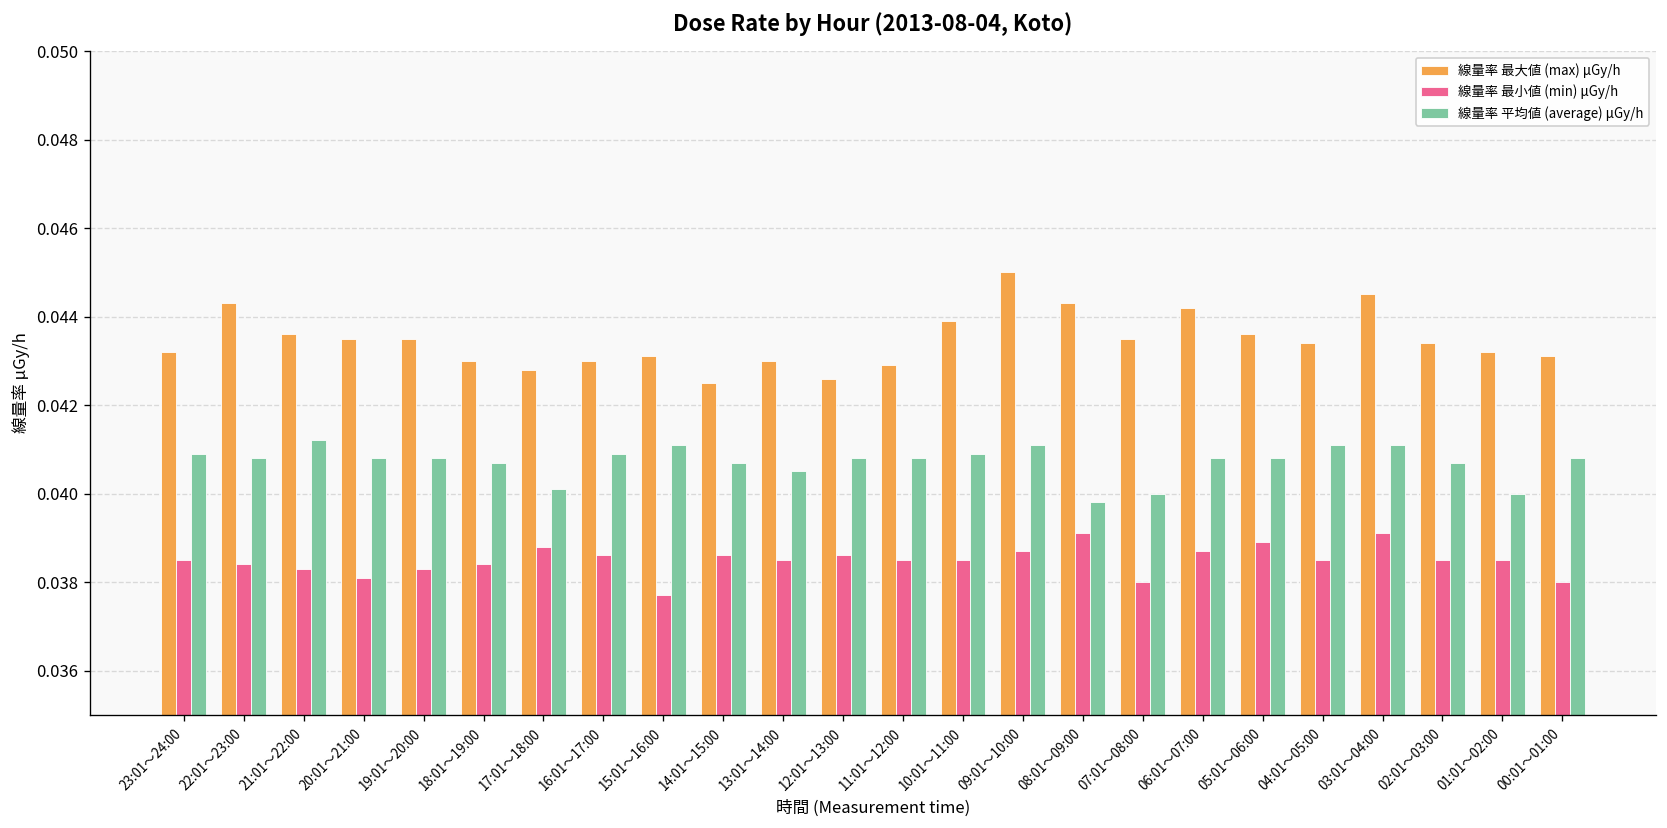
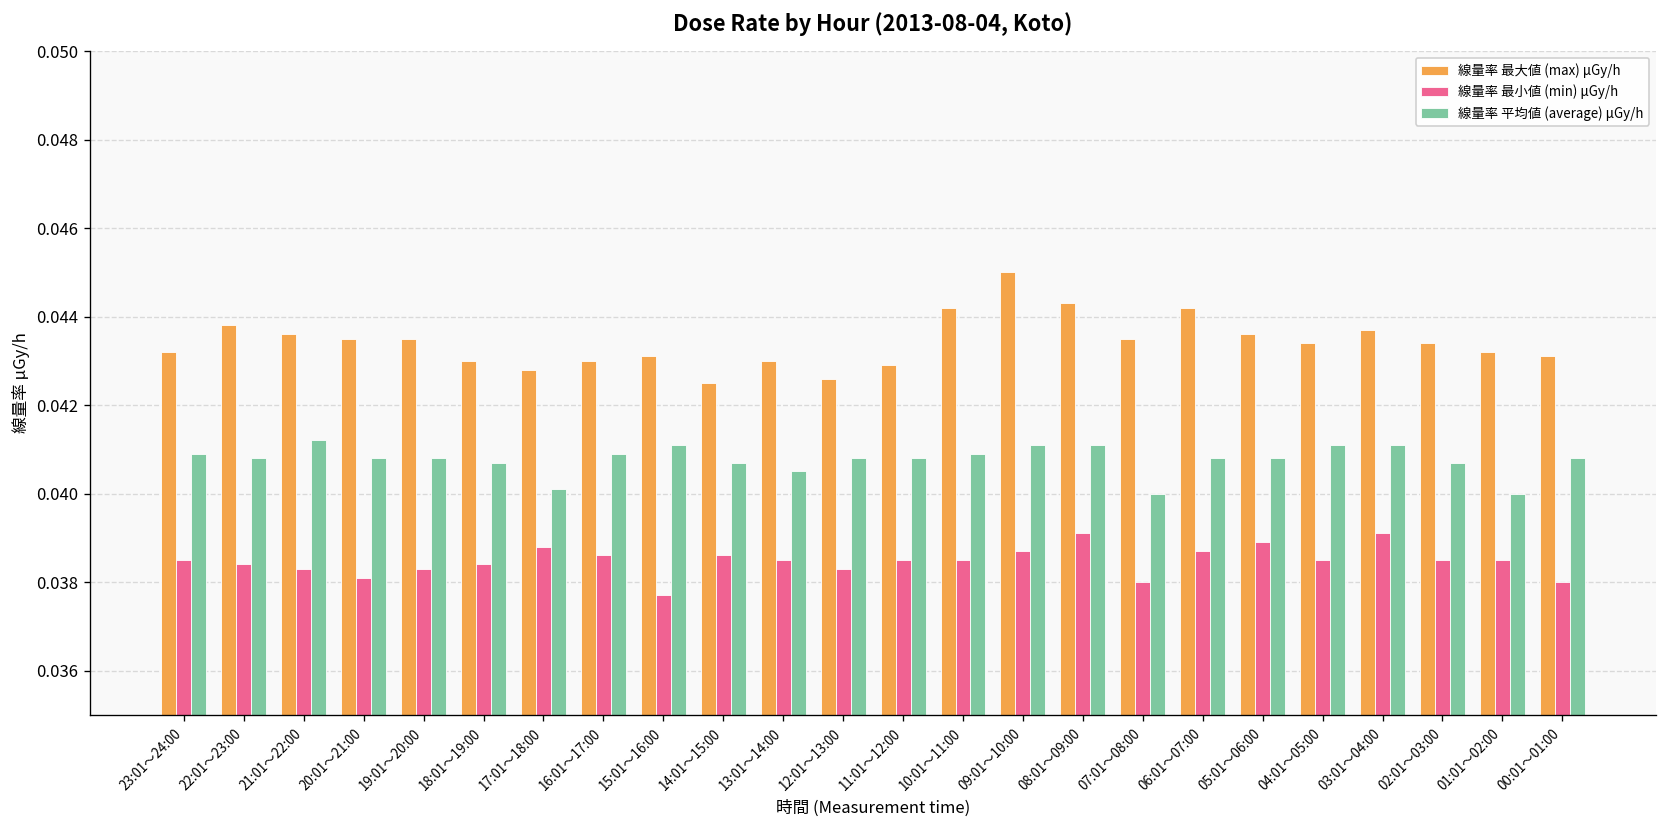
  {
    "線量率 最大値 (max) μGy/h": {
      "23:01～24:00": 0.0432,
-     "22:01～23:00": 0.0443,
+     "22:01～23:00": 0.0438,
      "21:01～22:00": 0.0436,
      "20:01～21:00": 0.0435,
      "19:01～20:00": 0.0435,
      "18:01～19:00": 0.0430,
      "17:01～18:00": 0.0428,
      "16:01～17:00": 0.0430,
      "15:01～16:00": 0.0431,
      "14:01～15:00": 0.0425,
      "13:01～14:00": 0.0430,
      "12:01～13:00": 0.0426,
      "11:01～12:00": 0.0429,
-     "10:01～11:00": 0.0439,
+     "10:01～11:00": 0.0442,
      "09:01～10:00": 0.0450,
      "08:01～09:00": 0.0443,
      "07:01～08:00": 0.0435,
      "06:01～07:00": 0.0442,
      "05:01～06:00": 0.0436,
      "04:01～05:00": 0.0434,
-     "03:01～04:00": 0.0445,
+     "03:01～04:00": 0.0437,
      "02:01～03:00": 0.0434,
      "01:01～02:00": 0.0432,
      "00:01～01:00": 0.0431
    },
    "線量率 最小値 (min) μGy/h": {
      "23:01～24:00": 0.0385,
      "22:01～23:00": 0.0384,
      "21:01～22:00": 0.0383,
      "20:01～21:00": 0.0381,
      "19:01～20:00": 0.0383,
      "18:01～19:00": 0.0384,
      "17:01～18:00": 0.0388,
      "16:01～17:00": 0.0386,
      "15:01～16:00": 0.0377,
      "14:01～15:00": 0.0386,
      "13:01～14:00": 0.0385,
-     "12:01～13:00": 0.0386,
+     "12:01～13:00": 0.0383,
      "11:01～12:00": 0.0385,
      "10:01～11:00": 0.0385,
      "09:01～10:00": 0.0387,
      "08:01～09:00": 0.0391,
      "07:01～08:00": 0.0380,
      "06:01～07:00": 0.0387,
      "05:01～06:00": 0.0389,
      "04:01～05:00": 0.0385,
      "03:01～04:00": 0.0391,
      "02:01～03:00": 0.0385,
      "01:01～02:00": 0.0385,
      "00:01～01:00": 0.0380
    },
    "線量率 平均値 (average) μGy/h": {
      "23:01～24:00": 0.0409,
      "22:01～23:00": 0.0408,
      "21:01～22:00": 0.0412,
      "20:01～21:00": 0.0408,
      "19:01～20:00": 0.0408,
      "18:01～19:00": 0.0407,
      "17:01～18:00": 0.0401,
      "16:01～17:00": 0.0409,
      "15:01～16:00": 0.0411,
      "14:01～15:00": 0.0407,
      "13:01～14:00": 0.0405,
      "12:01～13:00": 0.0408,
      "11:01～12:00": 0.0408,
      "10:01～11:00": 0.0409,
      "09:01～10:00": 0.0411,
-     "08:01～09:00": 0.0398,
+     "08:01～09:00": 0.0411,
      "07:01～08:00": 0.0400,
      "06:01～07:00": 0.0408,
      "05:01～06:00": 0.0408,
      "04:01～05:00": 0.0411,
      "03:01～04:00": 0.0411,
      "02:01～03:00": 0.0407,
      "01:01～02:00": 0.0400,
      "00:01～01:00": 0.0408
    }
  }
